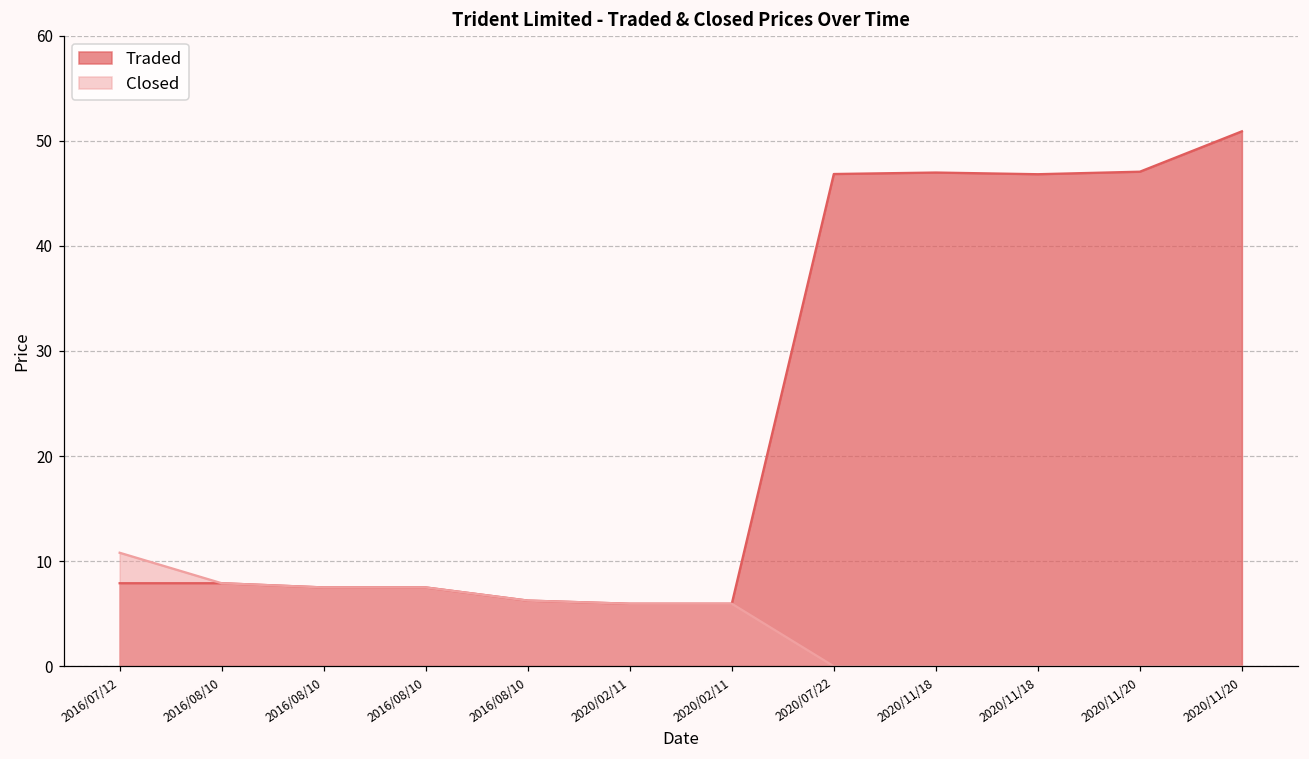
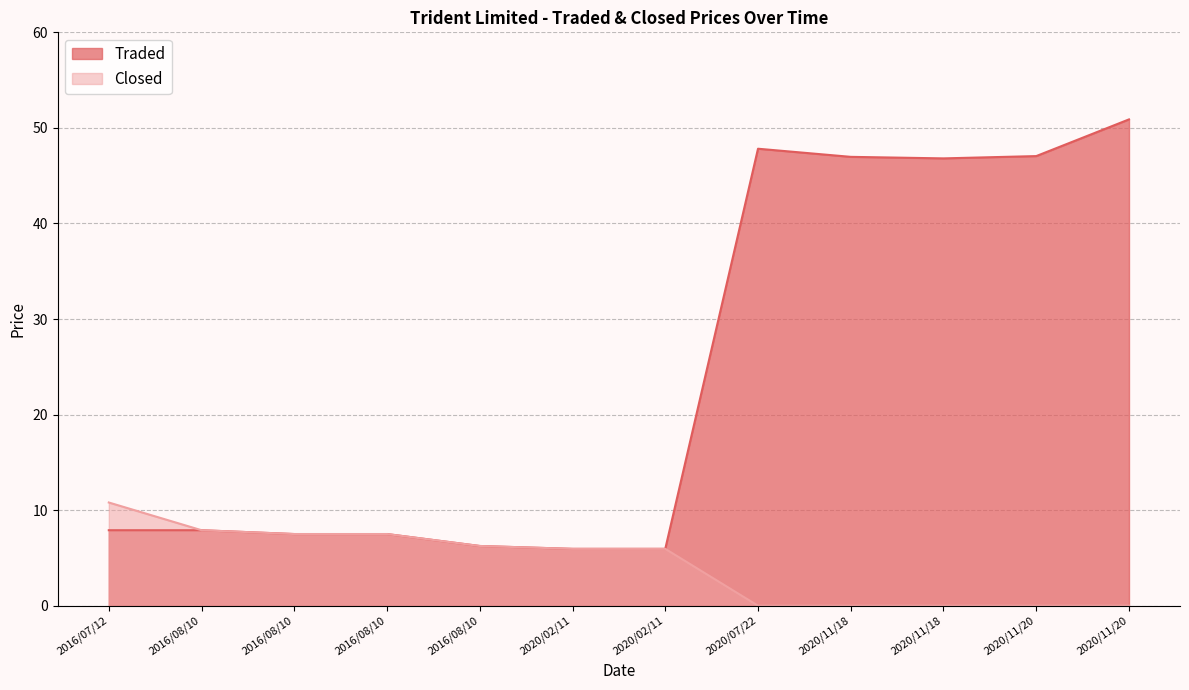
  {
    "Traded": {
      "2016/07/12": 8,
-     "2020/07/22": 47
+     "2020/07/22": 48
    },
    "Closed": {
      "2016/07/12": 11,
      "2020/07/22": 0
    }
  }
